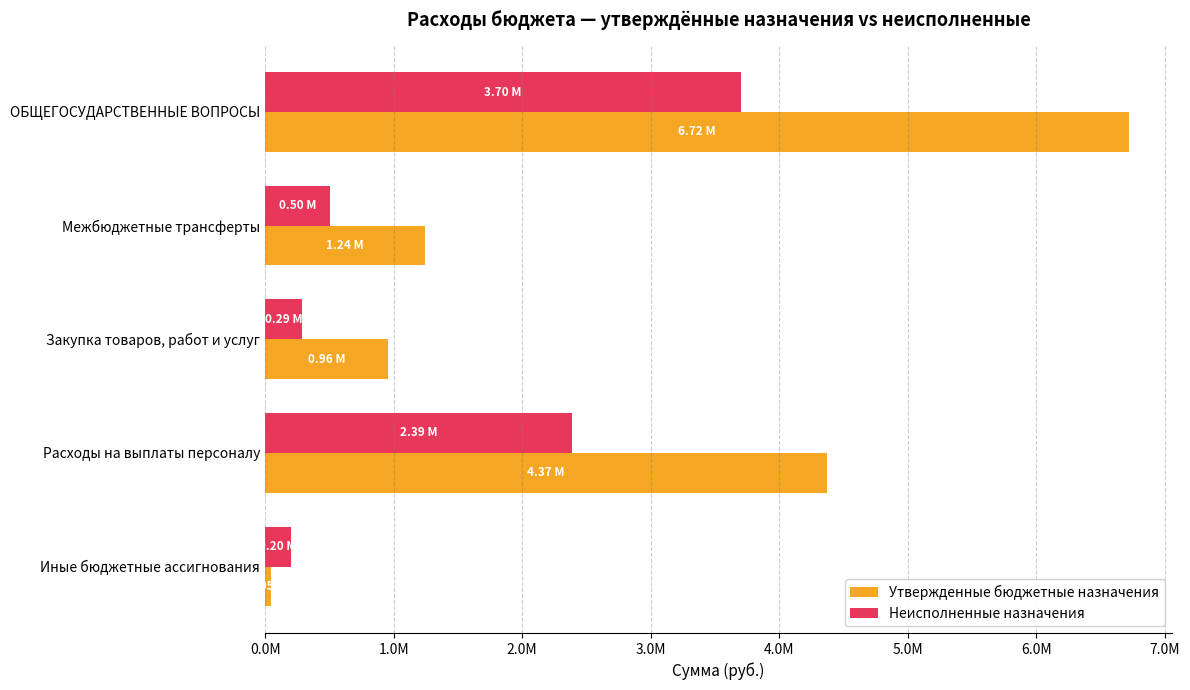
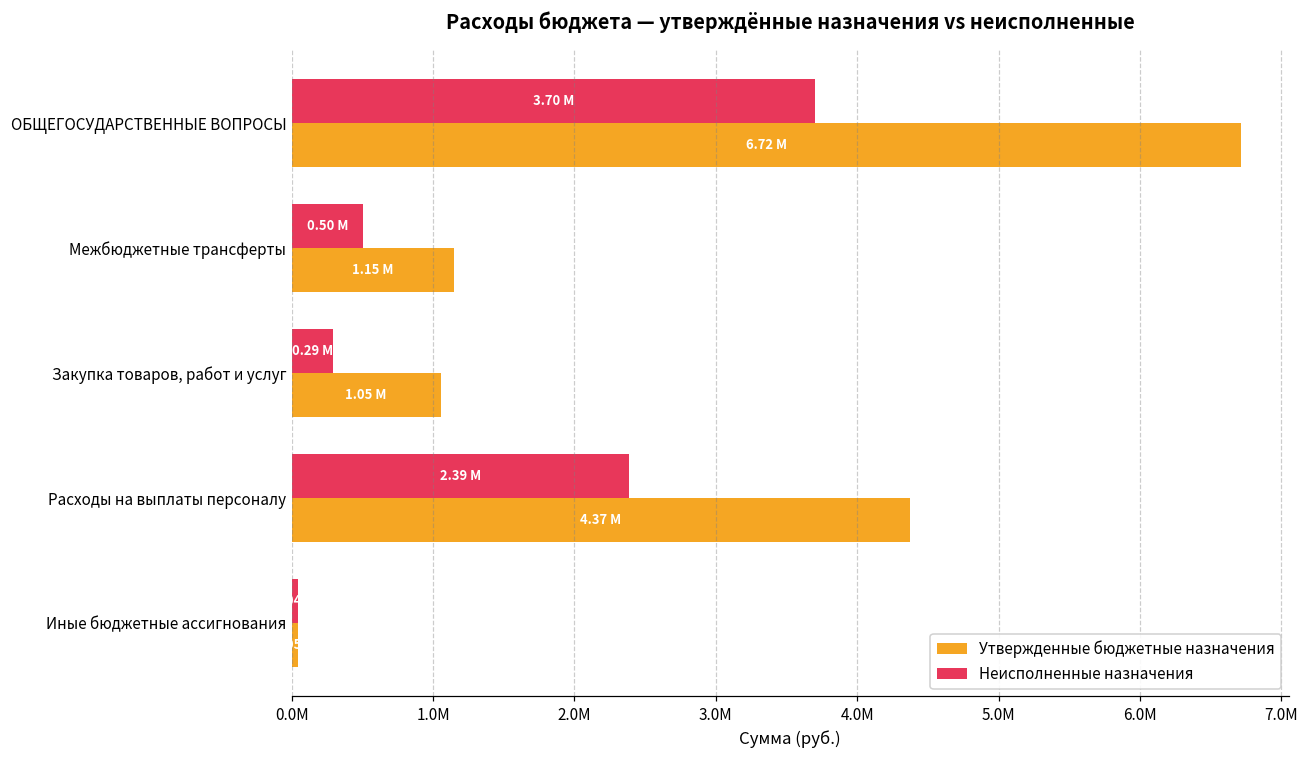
  {
    "Утвержденные бюджетные назначения": {
-     "Межбюджетные трансферты": "1.24",
-     "Закупка товаров, работ и услуг": "0.96"
+     "Межбюджетные трансферты": "1.15",
+     "Закупка товаров, работ и услуг": "1.05"
    },
    "Неисполненные назначения": {
-     "Иные бюджетные ассигнования": "0.20М"
+     "Иные бюджетные ассигнования": "0.04М"
    }
  }
